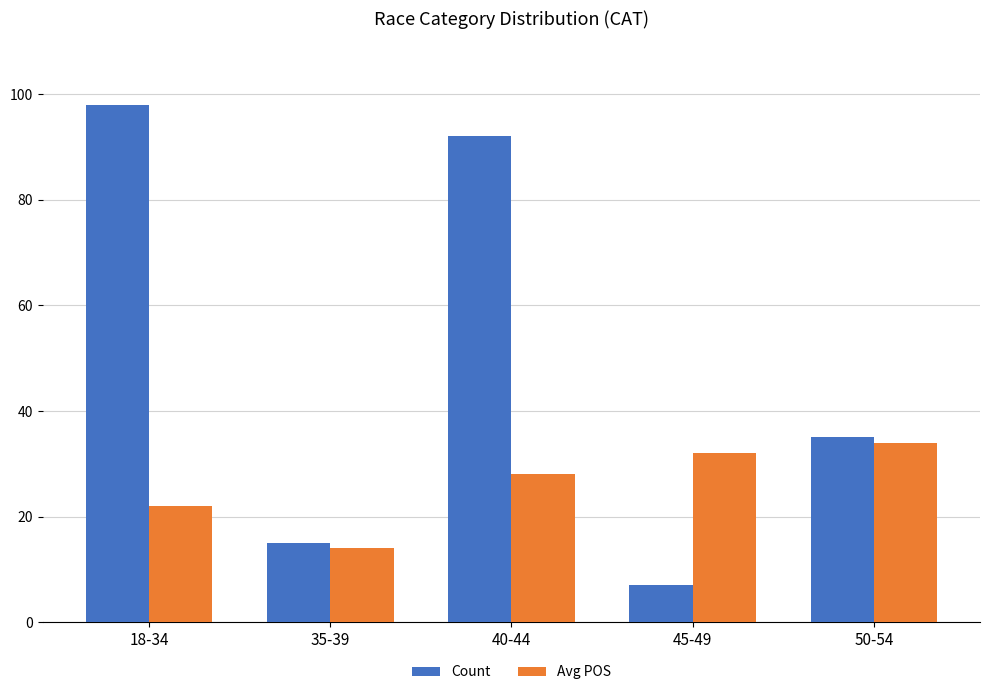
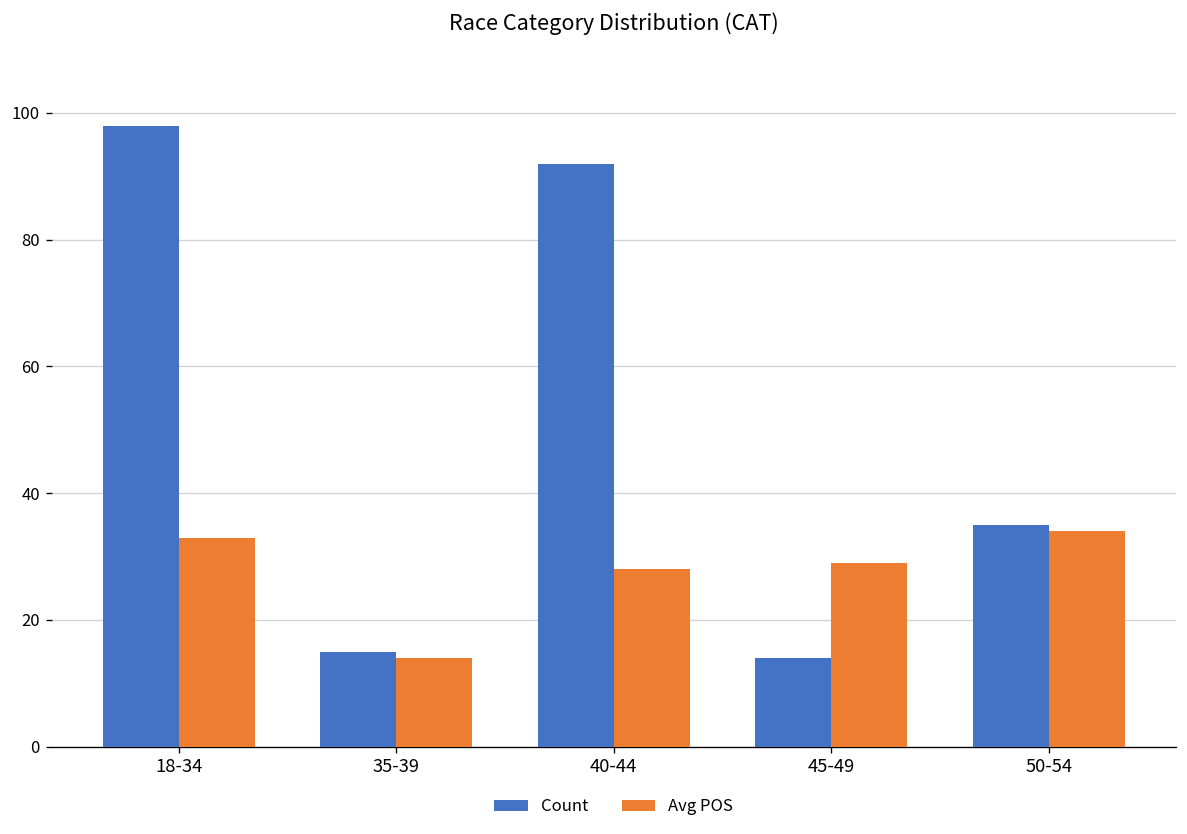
  {
    "Count": {
      "18-34": 98,
      "35-39": 15,
      "40-44": 92,
-     "45-49": 7,
+     "45-49": 14,
      "50-54": 35
    },
    "Avg POS": {
-     "18-34": 22,
+     "18-34": 33,
      "35-39": 14,
      "40-44": 28,
-     "45-49": 32,
+     "45-49": 29,
      "50-54": 34
    }
  }
